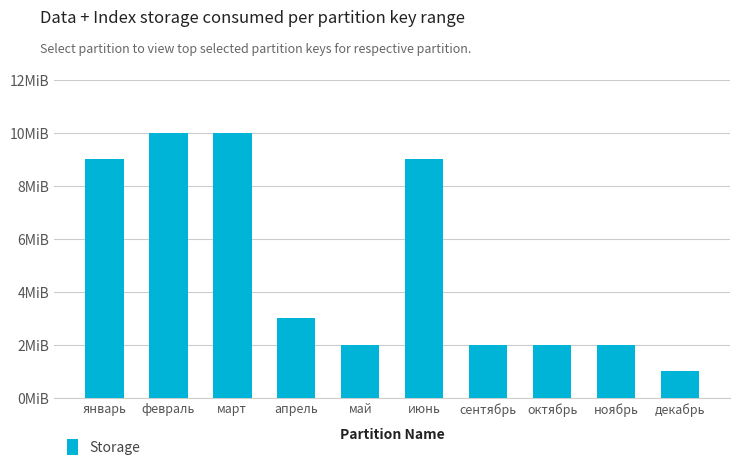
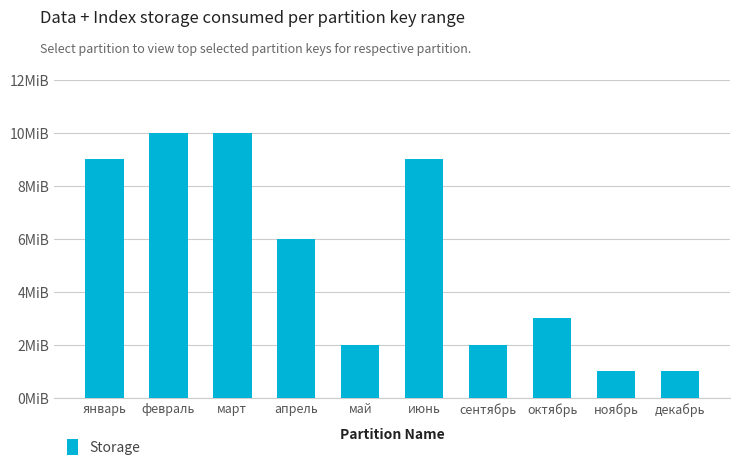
  {
    "январь": "9MiB",
    "февраль": "10MiB",
    "март": "10MiB",
-   "апрель": "3MiB",
+   "апрель": "6MiB",
    "май": "2MiB",
    "июнь": "9MiB",
    "сентябрь": "2MiB",
-   "октябрь": "2MiB",
-   "ноябрь": "2MiB",
+   "октябрь": "3MiB",
+   "ноябрь": "1MiB",
    "декабрь": "1MiB"
  }
